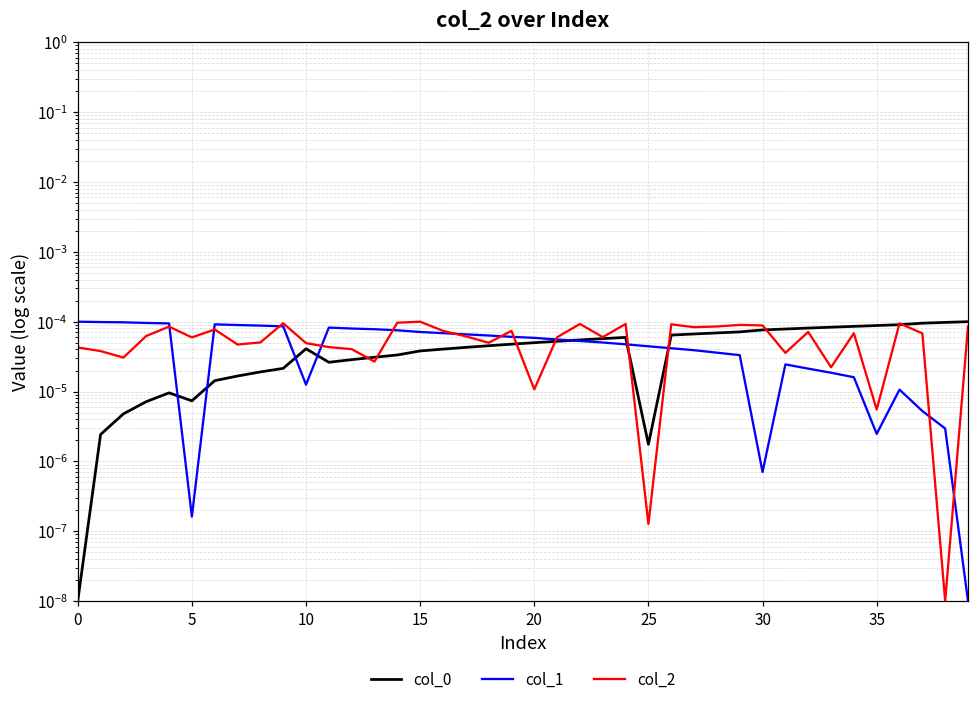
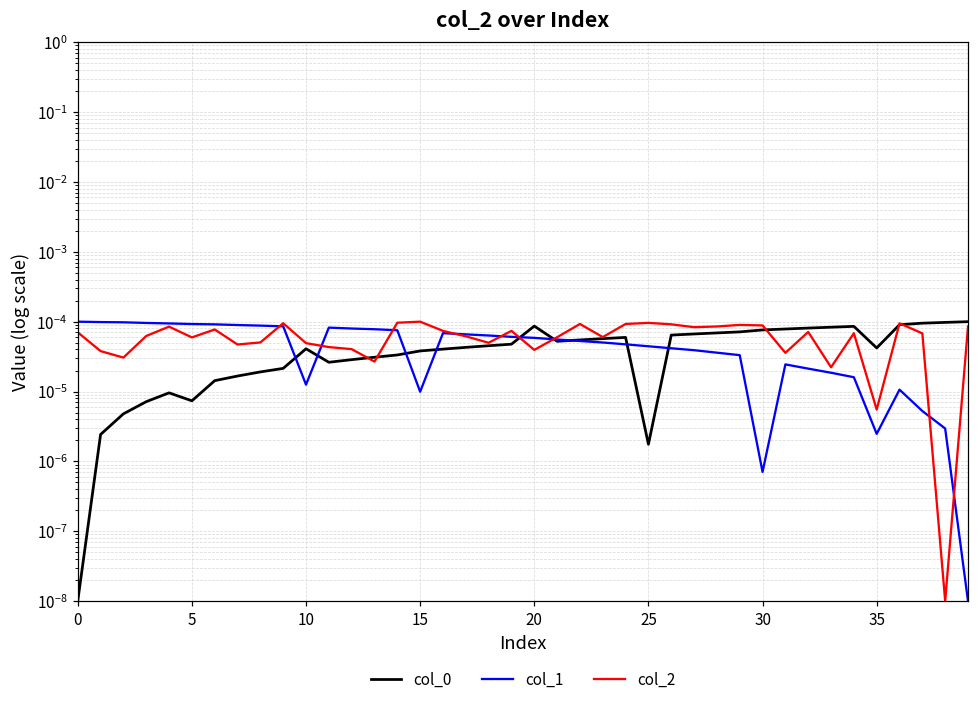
  {
    "col_0": {
      "0": 0.000000010,
      "5": 0.000007,
      "10": 0.00004,
      "15": 0.00004,
-     "20": 0.00005,
+     "20": 0.00009,
      "25": 0.0000018,
      "30": 0.00008,
-     "35": 0.00009
+     "35": 0.00004
    },
    "col_1": {
      "0": 0.00010,
-     "5": 0.00000016,
+     "5": 0.00009,
      "10": 0.000013,
-     "15": 0.00007,
+     "15": 0.000010,
      "20": 0.00006,
      "25": 0.00004,
      "30": 0.0000007,
      "35": 0.0000025
    },
    "col_2": {
-     "0": 0.00004,
+     "0": 0.00007,
      "5": 0.00006,
      "10": 0.00005,
      "15": 0.00010,
-     "20": 0.000011,
-     "25": 0.00000013,
+     "20": 0.00004,
+     "25": 0.00010,
      "30": 0.00009,
      "35": 0.000006
    }
  }
